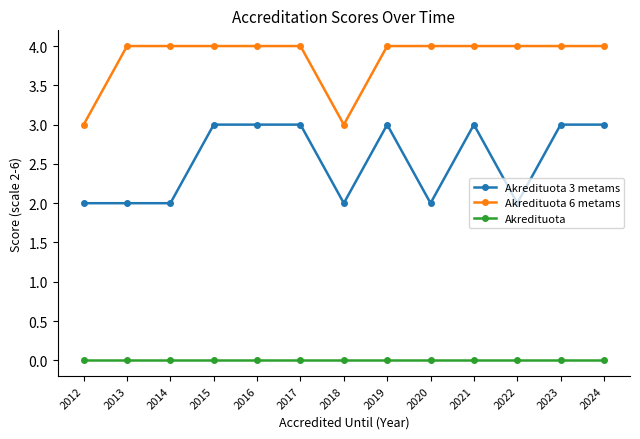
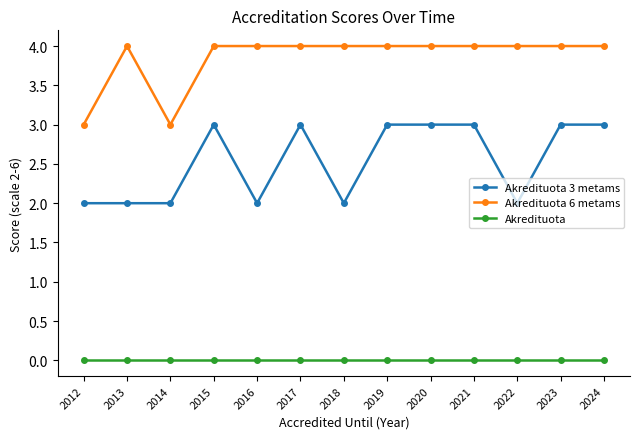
  {
    "Akredituota 3 metams": {
      "2012": 2,
      "2013": 2,
      "2014": 2,
      "2015": 3,
-     "2016": 3,
+     "2016": 2,
      "2017": 3,
      "2018": 2,
      "2019": 3,
-     "2020": 2,
+     "2020": 3,
      "2021": 3,
      "2023": 3,
      "2024": 3
    },
    "Akredituota 6 metams": {
      "2012": 3,
      "2013": 4,
-     "2014": 4,
+     "2014": 3,
      "2015": 4,
      "2016": 4,
      "2017": 4,
-     "2018": 3,
+     "2018": 4,
      "2019": 4,
      "2020": 4,
      "2021": 4,
      "2022": 4,
      "2023": 4,
      "2024": 4
    },
    "Akredituota": {
      "2012": 0,
      "2013": 0,
      "2014": 0,
      "2015": 0,
      "2016": 0,
      "2017": 0,
      "2018": 0,
      "2019": 0,
      "2020": 0,
      "2021": 0,
      "2022": 0,
      "2023": 0,
      "2024": 0
    }
  }
